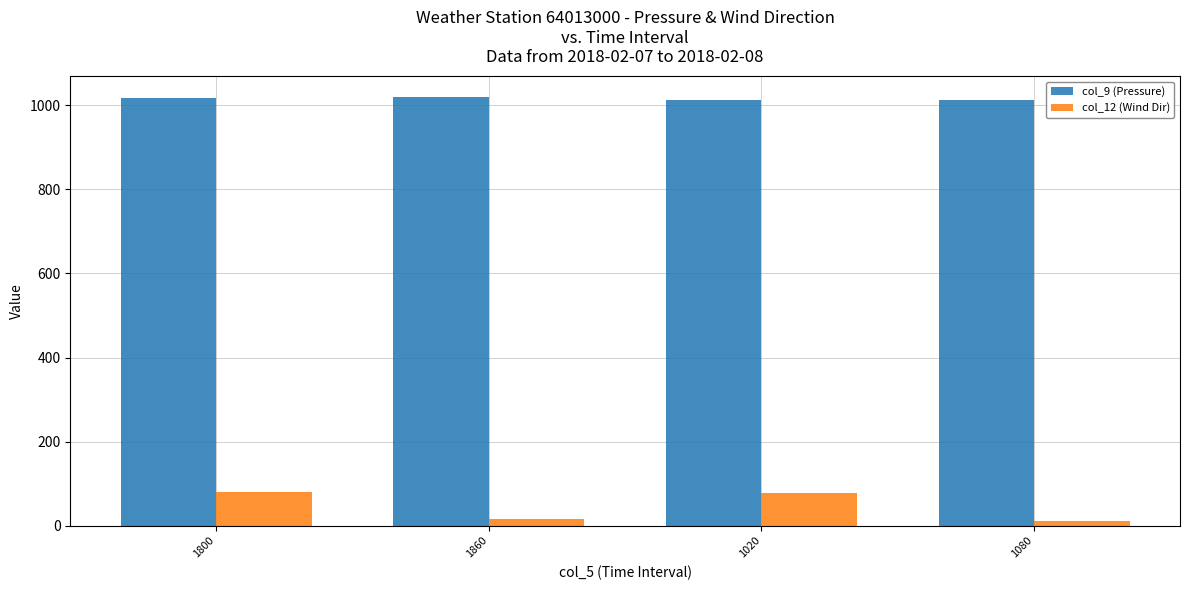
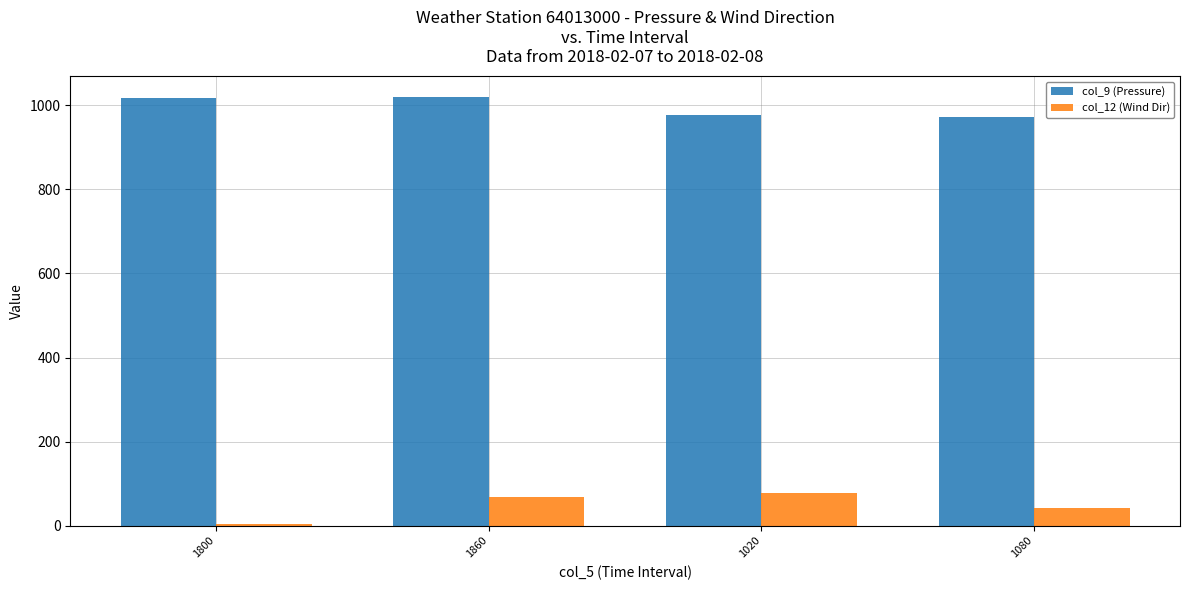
  {
    "col_9 (Pressure)": {
      "1800": 1020,
      "1860": 1020,
-     "1020": 1010,
-     "1080": 1010
+     "1020": 980,
+     "1080": 970
    },
    "col_12 (Wind Dir)": {
-     "1800": 80,
-     "1860": 20,
+     "1800": 0,
+     "1860": 70,
      "1020": 80,
-     "1080": 10
+     "1080": 40
    }
  }
